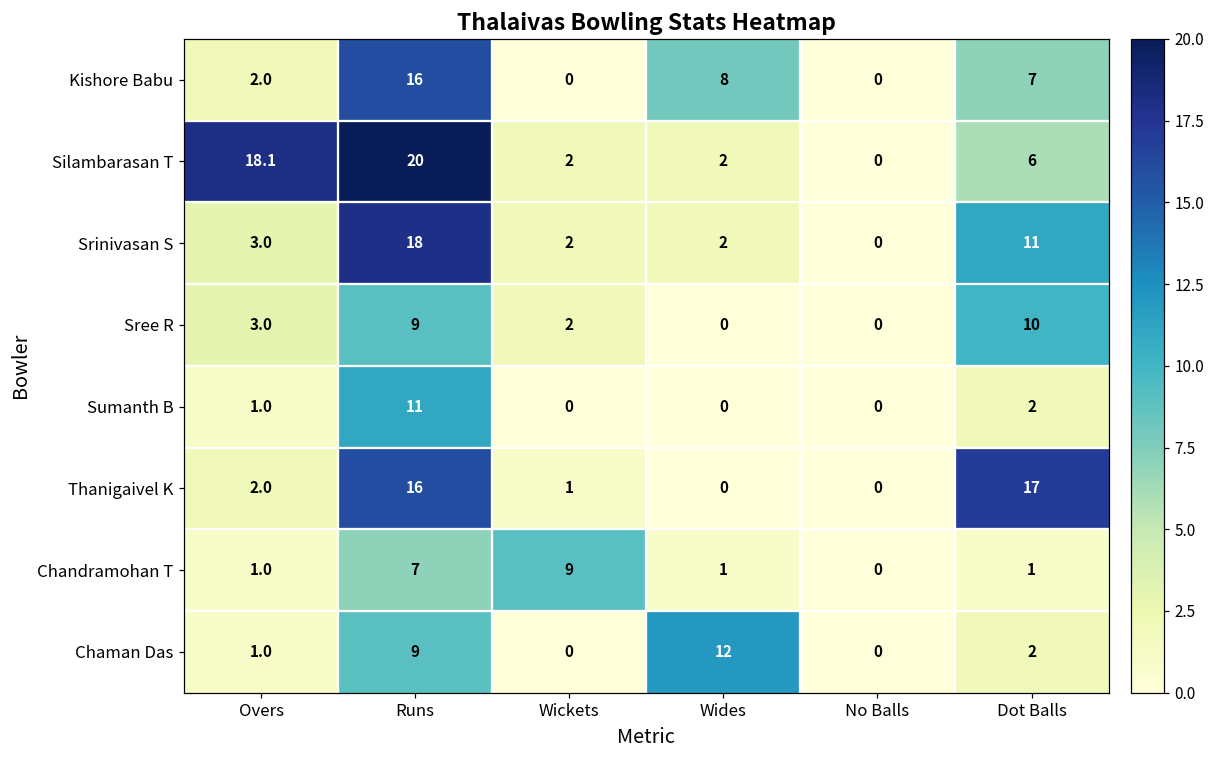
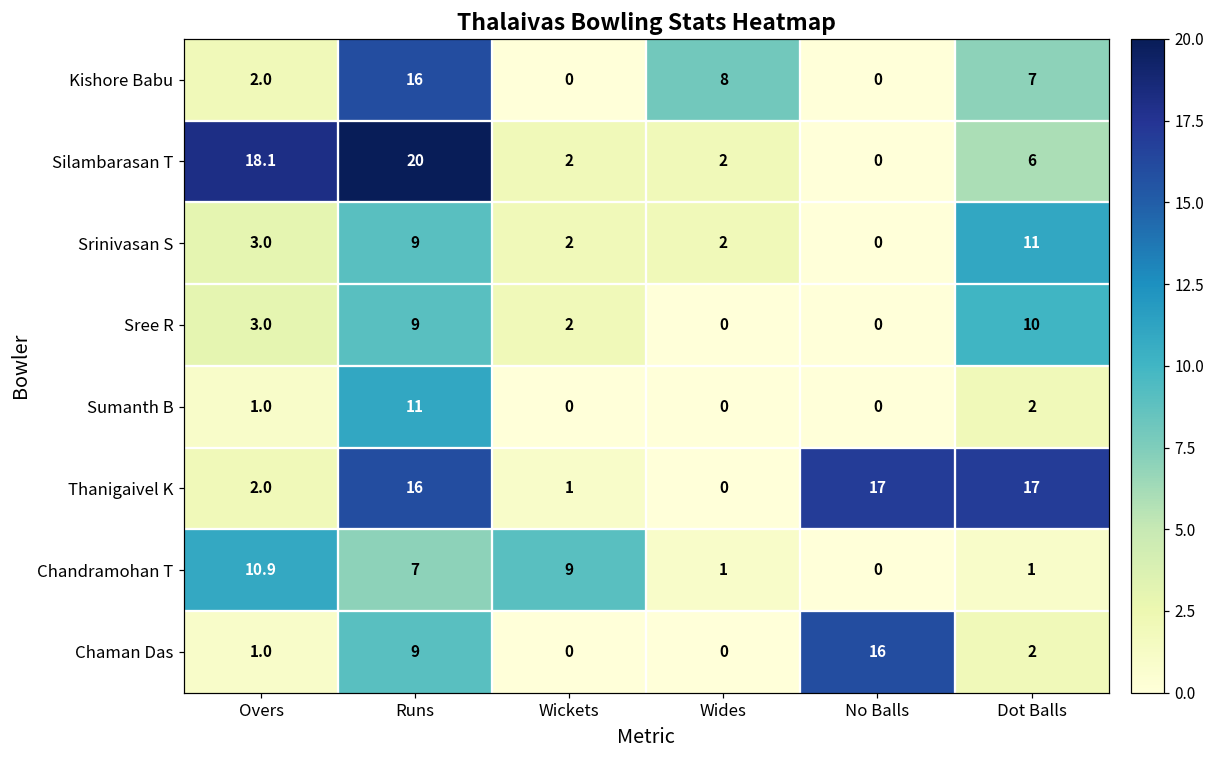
  {
    "Kishore Babu": {
      "Overs": 2.0,
      "Runs": 16,
      "Wickets": 0,
      "Wides": 8,
      "No Balls": 0,
      "Dot Balls": 7
    },
    "Silambarasan T": {
      "Overs": 18.1,
      "Runs": 20,
      "Wickets": 2,
      "Wides": 2,
      "No Balls": 0,
      "Dot Balls": 6
    },
    "Srinivasan S": {
      "Overs": 3.0,
-     "Runs": 18,
+     "Runs": 9,
      "Wickets": 2,
      "Wides": 2,
      "No Balls": 0,
      "Dot Balls": 11
    },
    "Sree R": {
      "Overs": 3.0,
      "Runs": 9,
      "Wickets": 2,
      "Wides": 0,
      "No Balls": 0,
      "Dot Balls": 10
    },
    "Sumanth B": {
      "Overs": 1.0,
      "Runs": 11,
      "Wickets": 0,
      "Wides": 0,
      "No Balls": 0,
      "Dot Balls": 2
    },
    "Thanigaivel K": {
      "Overs": 2.0,
      "Runs": 16,
      "Wickets": 1,
      "Wides": 0,
-     "No Balls": 0,
+     "No Balls": 17,
      "Dot Balls": 17
    },
    "Chandramohan T": {
-     "Overs": 1.0,
+     "Overs": 10.9,
      "Runs": 7,
      "Wickets": 9,
      "Wides": 1,
      "No Balls": 0,
      "Dot Balls": 1
    },
    "Chaman Das": {
      "Overs": 1.0,
      "Runs": 9,
      "Wickets": 0,
-     "Wides": 12,
-     "No Balls": 0,
+     "Wides": 0,
+     "No Balls": 16,
      "Dot Balls": 2
    }
  }
